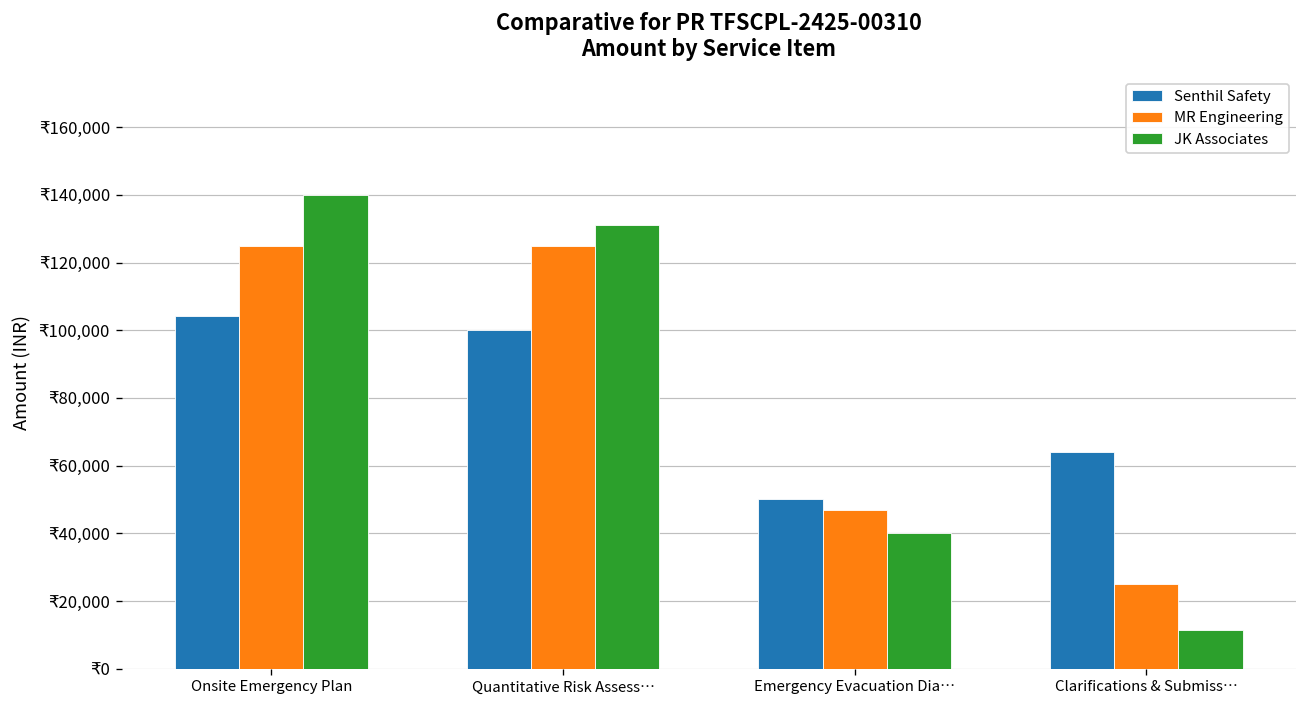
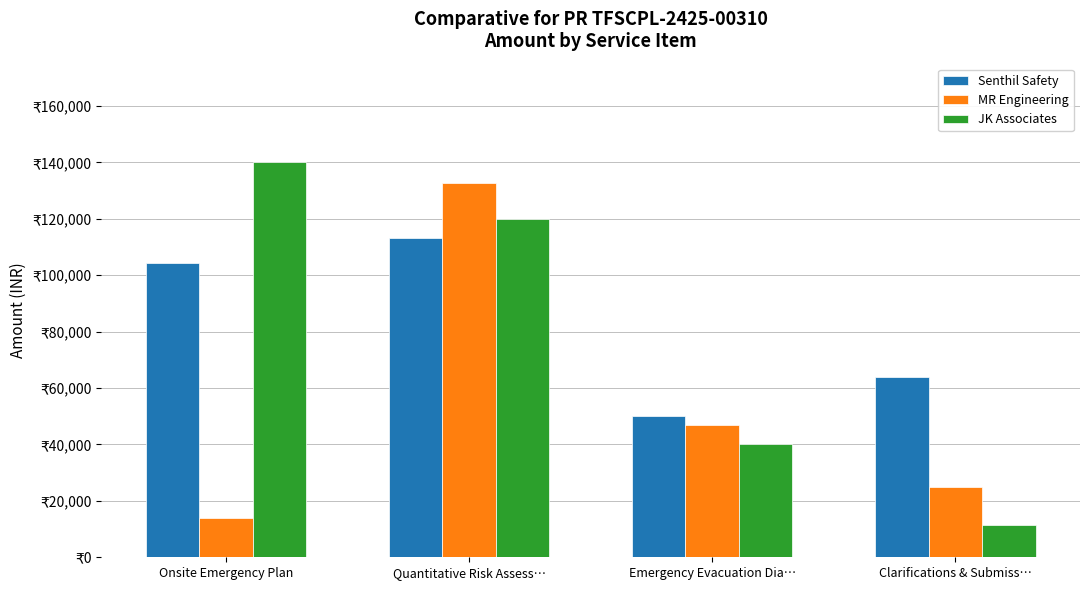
  {
    "Senthil Safety": {
      "Onsite Emergency Plan": "₹104,000",
-     "Quantitative Risk Assess…": "₹100,000",
+     "Quantitative Risk Assess…": "₹113,000",
      "Emergency Evacuation Dia…": "₹50,000",
      "Clarifications & Submiss…": "₹64,000"
    },
    "MR Engineering": {
-     "Onsite Emergency Plan": "₹125,000",
-     "Quantitative Risk Assess…": "₹125,000",
+     "Onsite Emergency Plan": "₹14,000",
+     "Quantitative Risk Assess…": "₹133,000",
      "Emergency Evacuation Dia…": "₹47,000",
      "Clarifications & Submiss…": "₹25,000"
    },
    "JK Associates": {
      "Onsite Emergency Plan": "₹140,000",
-     "Quantitative Risk Assess…": "₹131,000",
+     "Quantitative Risk Assess…": "₹120,000",
      "Emergency Evacuation Dia…": "₹40,000",
      "Clarifications & Submiss…": "₹11,000"
    }
  }
